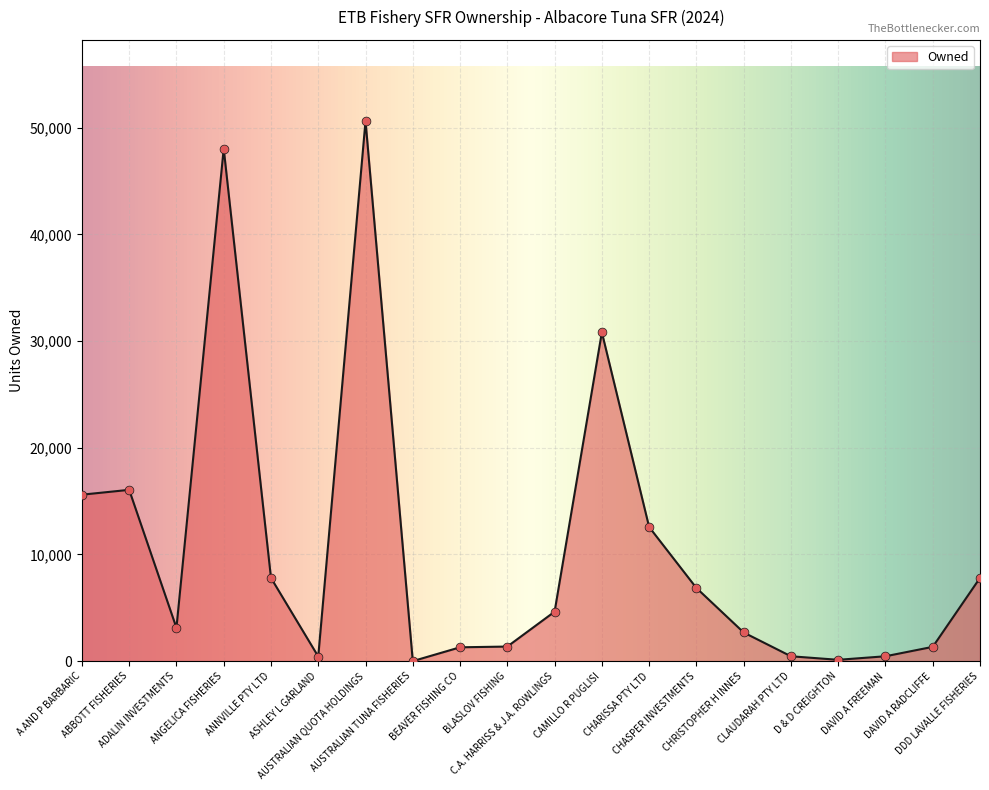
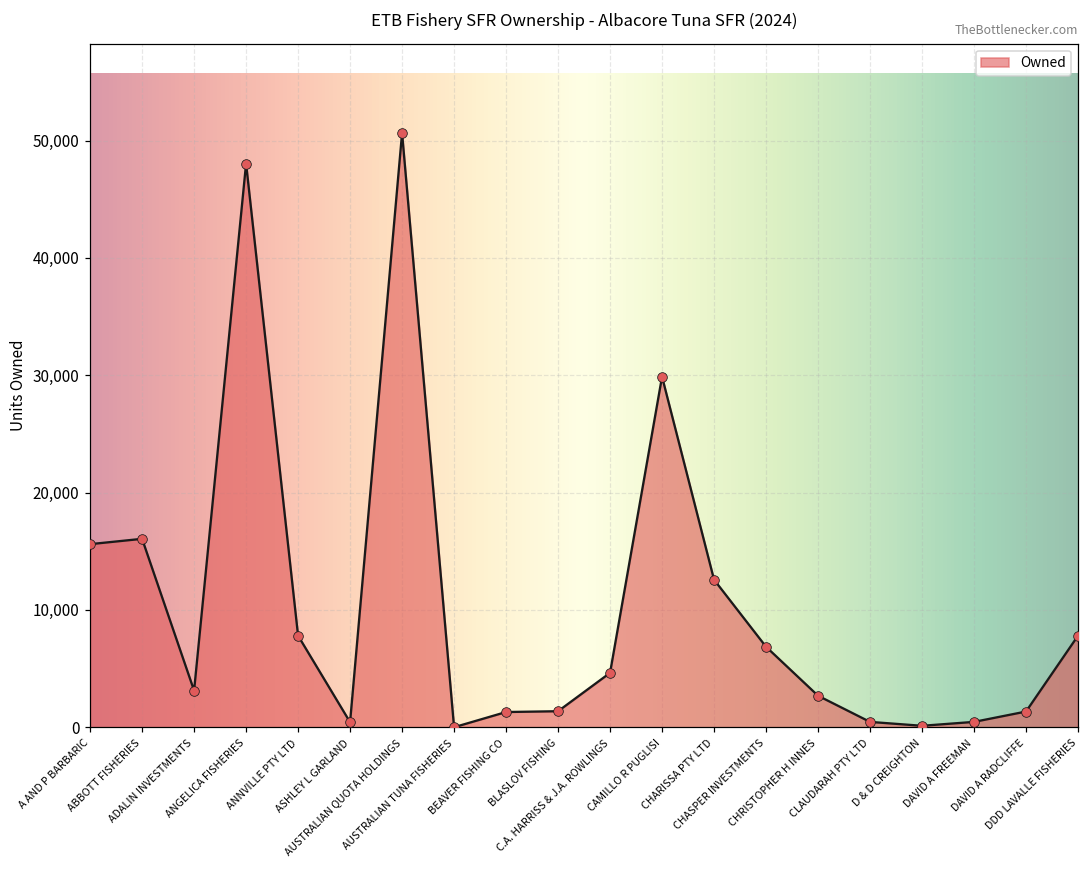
  {
    "A AND P BARBARIC": "15,600",
    "ABBOTT FISHERIES": "16,100",
    "ADALIN INVESTMENTS": "3,100",
    "ANGELICA FISHERIES": "48,000",
    "ANNVILLE PTY LTD": "7,800",
    "ASHLEY L GARLAND": "400",
    "AUSTRALIAN QUOTA HOLDINGS": "50,600",
    "AUSTRALIAN TUNA FISHERIES": "0",
    "BEAVER FISHING CO": "1,300",
    "BLASLOV FISHING": "1,400",
    "C.A. HARRISS & J.A. ROWLINGS": "4,600",
-   "CAMILLO R PUGLISI": "30,800",
+   "CAMILLO R PUGLISI": "29,900",
    "CHARISSA PTY LTD": "12,600",
    "CHASPER INVESTMENTS": "6,900",
    "CHRISTOPHER H INNES": "2,700",
    "CLAUDARAH PTY LTD": "500",
    "D & D CREIGHTON": "100",
    "DAVID A FREEMAN": "500",
    "DAVID A RADCLIFFE": "1,300",
    "DDD LAVALLE FISHERIES": "7,800"
  }
